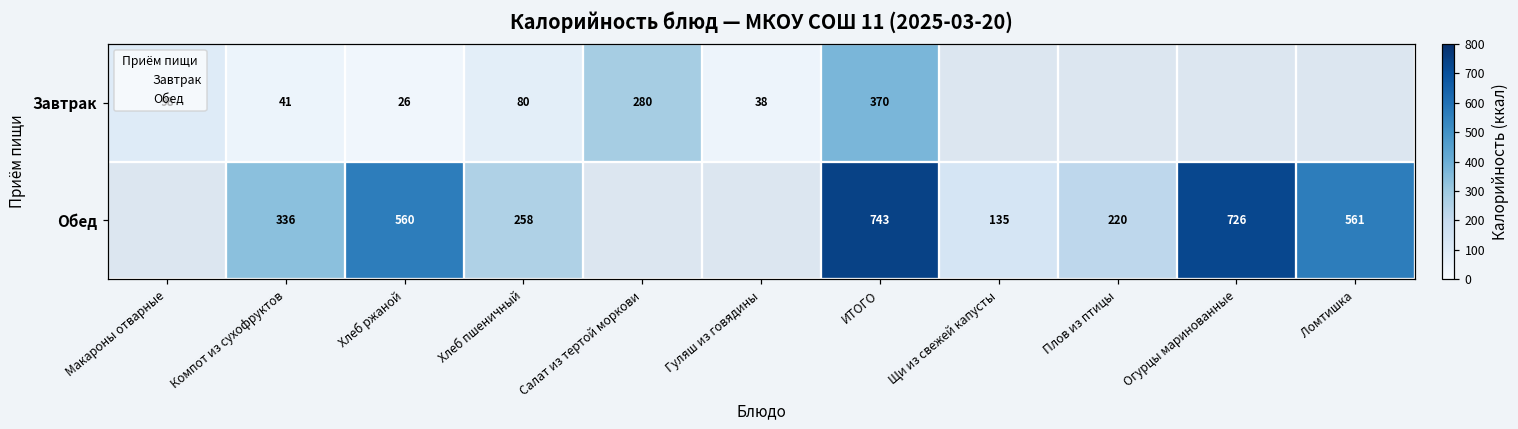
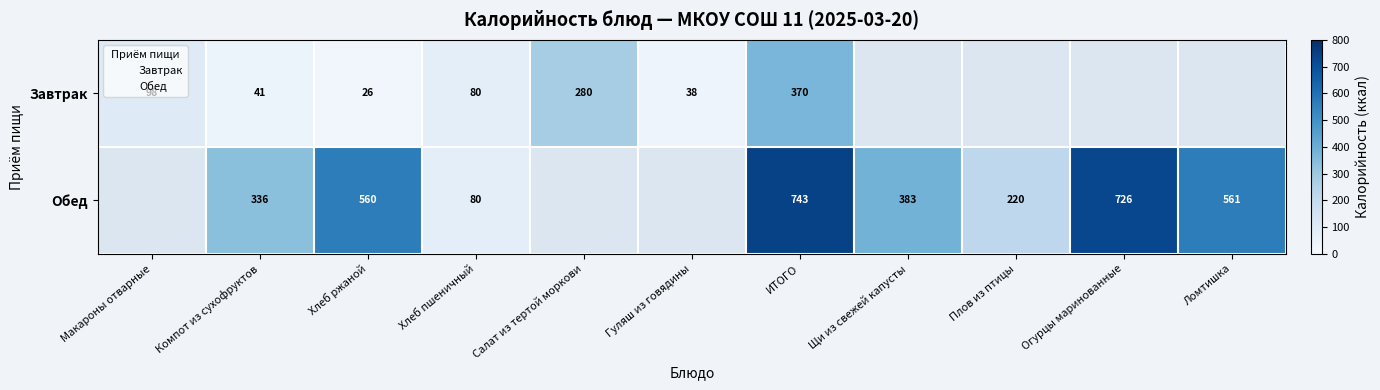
  {
    "Завтрак": {
      "Компот из сухофруктов": 41,
      "Хлеб ржаной": 26,
      "Хлеб пшеничный": 80,
      "Салат из тертой моркови": 280,
      "Гуляш из говядины": 38,
      "ИТОГО": 370
    },
    "Обед": {
      "Компот из сухофруктов": 336,
      "Хлеб ржаной": 560,
-     "Хлеб пшеничный": 258,
+     "Хлеб пшеничный": 80,
      "ИТОГО": 743,
-     "Щи из свежей капусты": 135,
+     "Щи из свежей капусты": 383,
      "Плов из птицы": 220,
      "Огурцы маринованные": 726,
      "Ломтишка": 561
    }
  }
